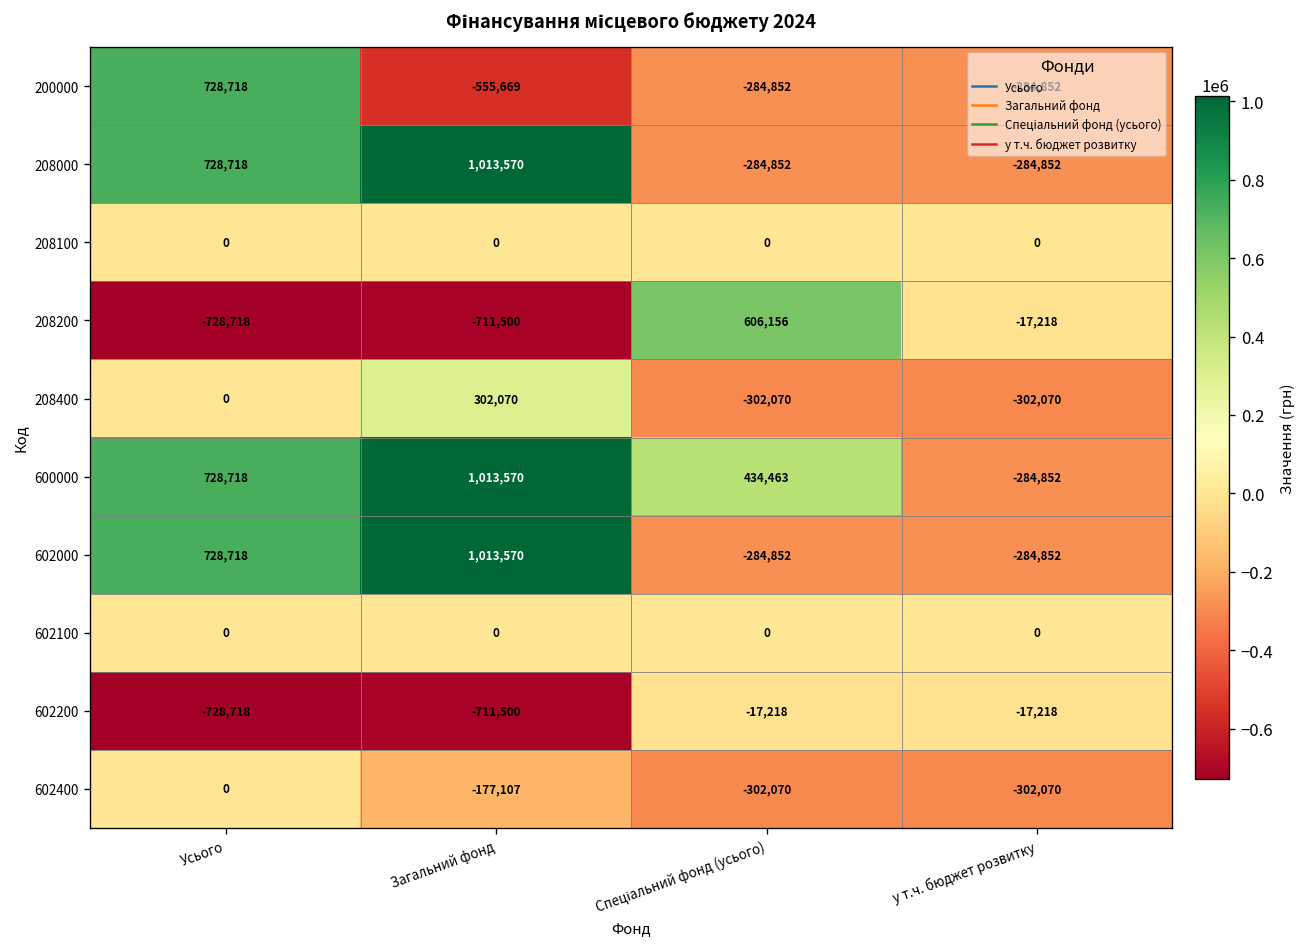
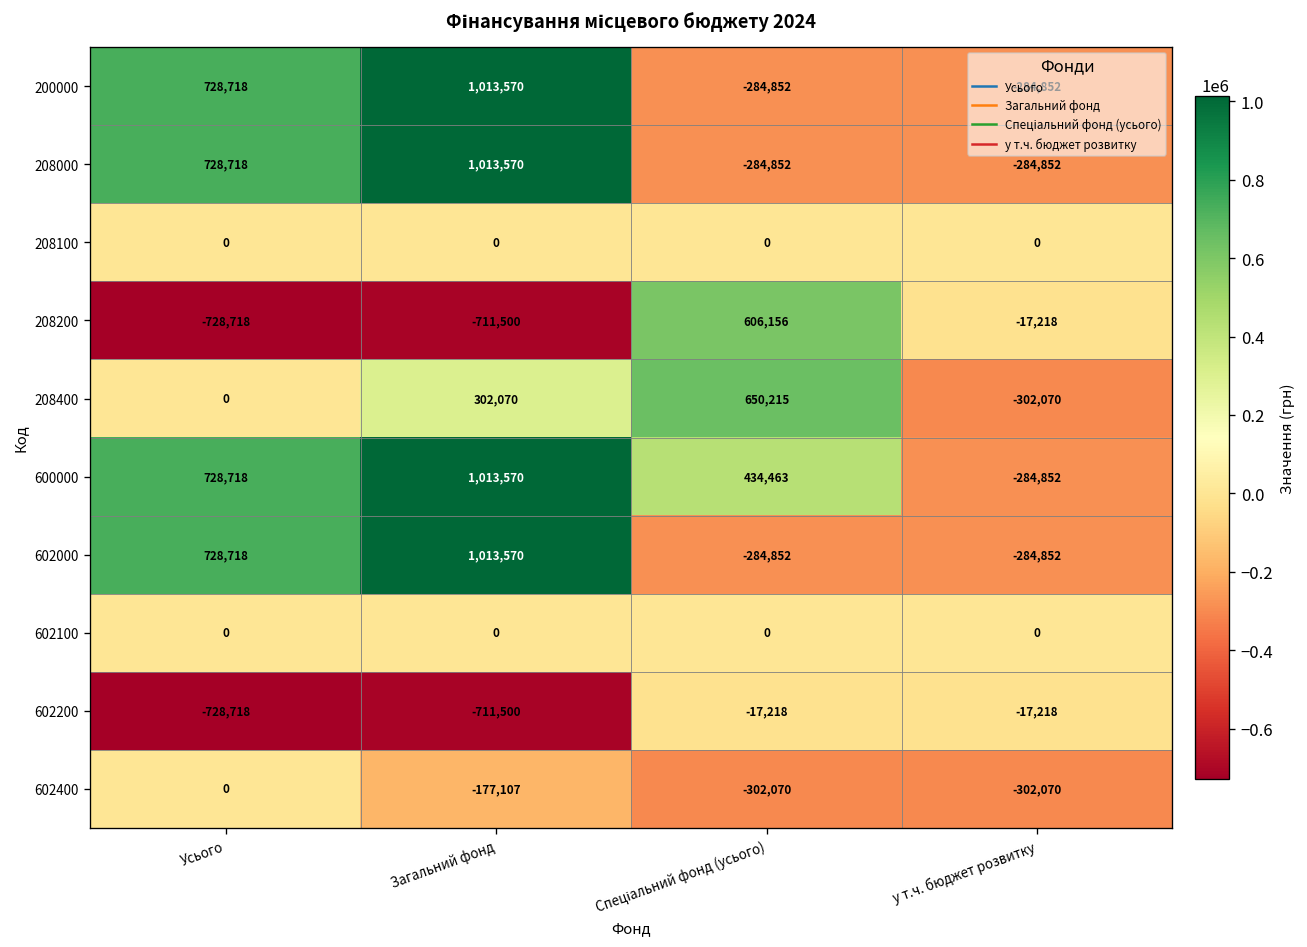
  {
    "200000": {
      "Усього": "728,718",
-     "Загальний фонд": "-555,669",
+     "Загальний фонд": "1,013,570",
      "Спеціальний фонд (усього)": "-284,852"
    },
    "208000": {
      "Усього": "728,718",
      "Загальний фонд": "1,013,570",
      "Спеціальний фонд (усього)": "-284,852",
      "у т.ч. бюджет розвитку": "-284,852"
    },
    "208100": {
      "Усього": "0",
      "Загальний фонд": "0",
      "Спеціальний фонд (усього)": "0",
      "у т.ч. бюджет розвитку": "0"
    },
    "208200": {
      "Усього": "-728,718",
      "Загальний фонд": "-711,500",
      "Спеціальний фонд (усього)": "606,156",
      "у т.ч. бюджет розвитку": "-17,218"
    },
    "208400": {
      "Усього": "0",
      "Загальний фонд": "302,070",
-     "Спеціальний фонд (усього)": "-302,070",
+     "Спеціальний фонд (усього)": "650,215",
      "у т.ч. бюджет розвитку": "-302,070"
    },
    "600000": {
      "Усього": "728,718",
      "Загальний фонд": "1,013,570",
      "Спеціальний фонд (усього)": "434,463",
      "у т.ч. бюджет розвитку": "-284,852"
    },
    "602000": {
      "Усього": "728,718",
      "Загальний фонд": "1,013,570",
      "Спеціальний фонд (усього)": "-284,852",
      "у т.ч. бюджет розвитку": "-284,852"
    },
    "602100": {
      "Усього": "0",
      "Загальний фонд": "0",
      "Спеціальний фонд (усього)": "0",
      "у т.ч. бюджет розвитку": "0"
    },
    "602200": {
      "Усього": "-728,718",
      "Загальний фонд": "-711,500",
      "Спеціальний фонд (усього)": "-17,218",
      "у т.ч. бюджет розвитку": "-17,218"
    },
    "602400": {
      "Усього": "0",
      "Загальний фонд": "-177,107",
      "Спеціальний фонд (усього)": "-302,070",
      "у т.ч. бюджет розвитку": "-302,070"
    }
  }
